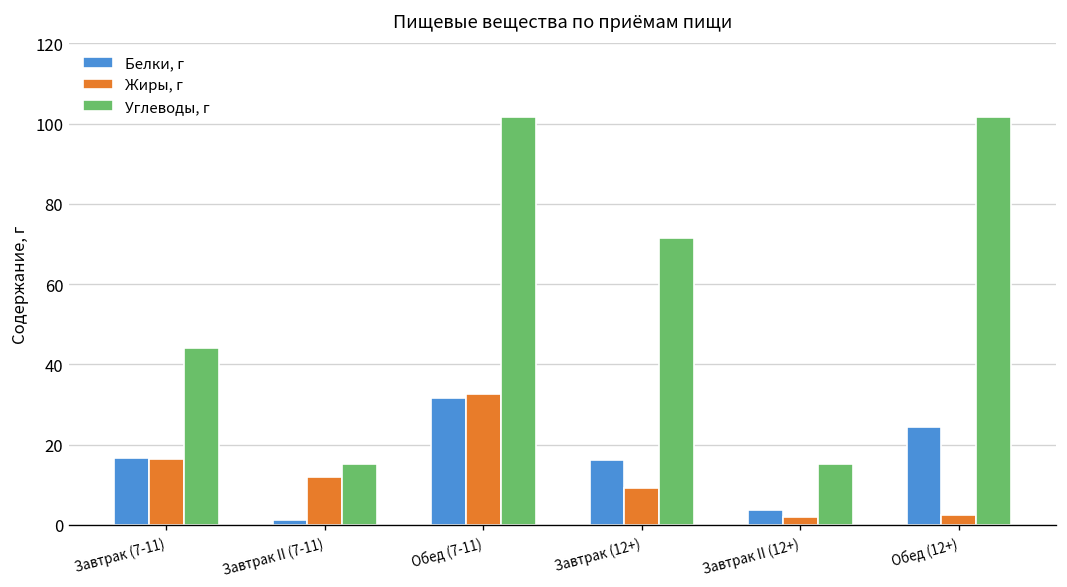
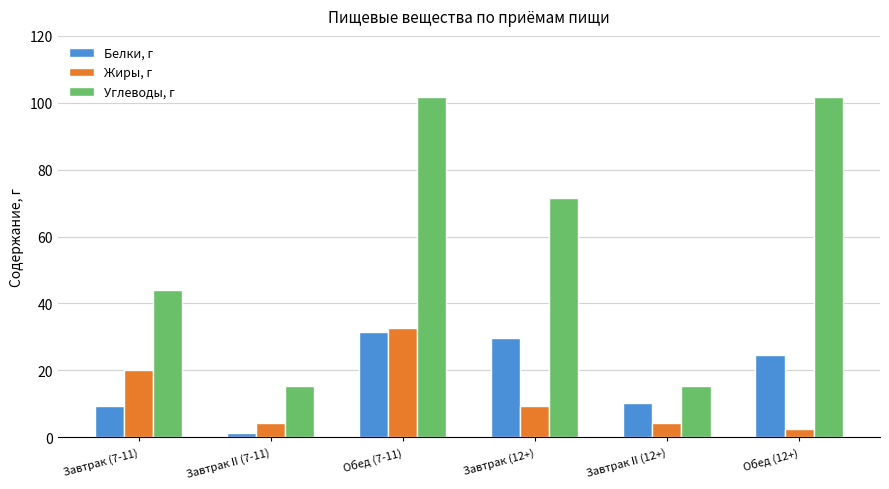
  {
    "Белки, г": {
-     "Завтрак (7-11)": 17,
+     "Завтрак (7-11)": 9,
      "Завтрак II (7-11)": 1,
      "Обед (7-11)": 32,
-     "Завтрак (12+)": 16,
-     "Завтрак II (12+)": 4,
+     "Завтрак (12+)": 30,
+     "Завтрак II (12+)": 10,
      "Обед (12+)": 25
    },
    "Жиры, г": {
-     "Завтрак (7-11)": 17,
-     "Завтрак II (7-11)": 12,
+     "Завтрак (7-11)": 20,
+     "Завтрак II (7-11)": 4,
      "Обед (7-11)": 33,
      "Завтрак (12+)": 9,
-     "Завтрак II (12+)": 2,
+     "Завтрак II (12+)": 4,
      "Обед (12+)": 2
    },
    "Углеводы, г": {
      "Завтрак (7-11)": 44,
      "Завтрак II (7-11)": 15,
      "Обед (7-11)": 102,
      "Завтрак (12+)": 71,
      "Завтрак II (12+)": 15,
      "Обед (12+)": 102
    }
  }
